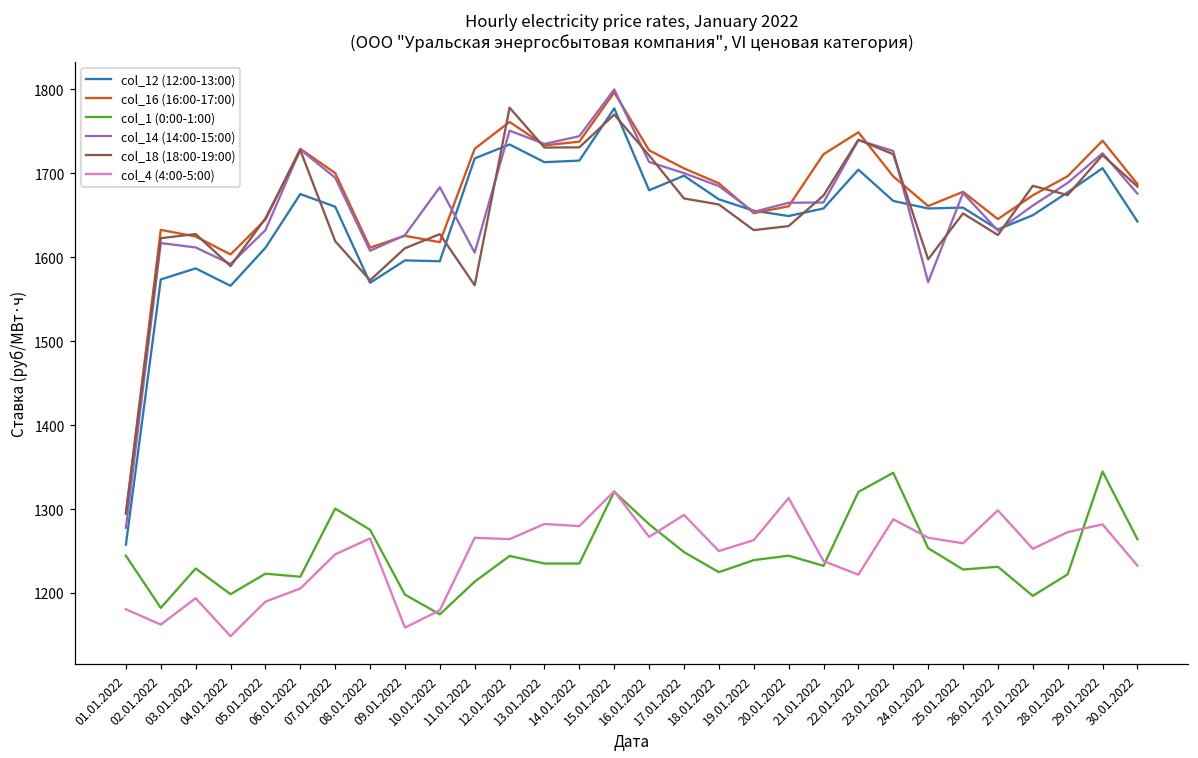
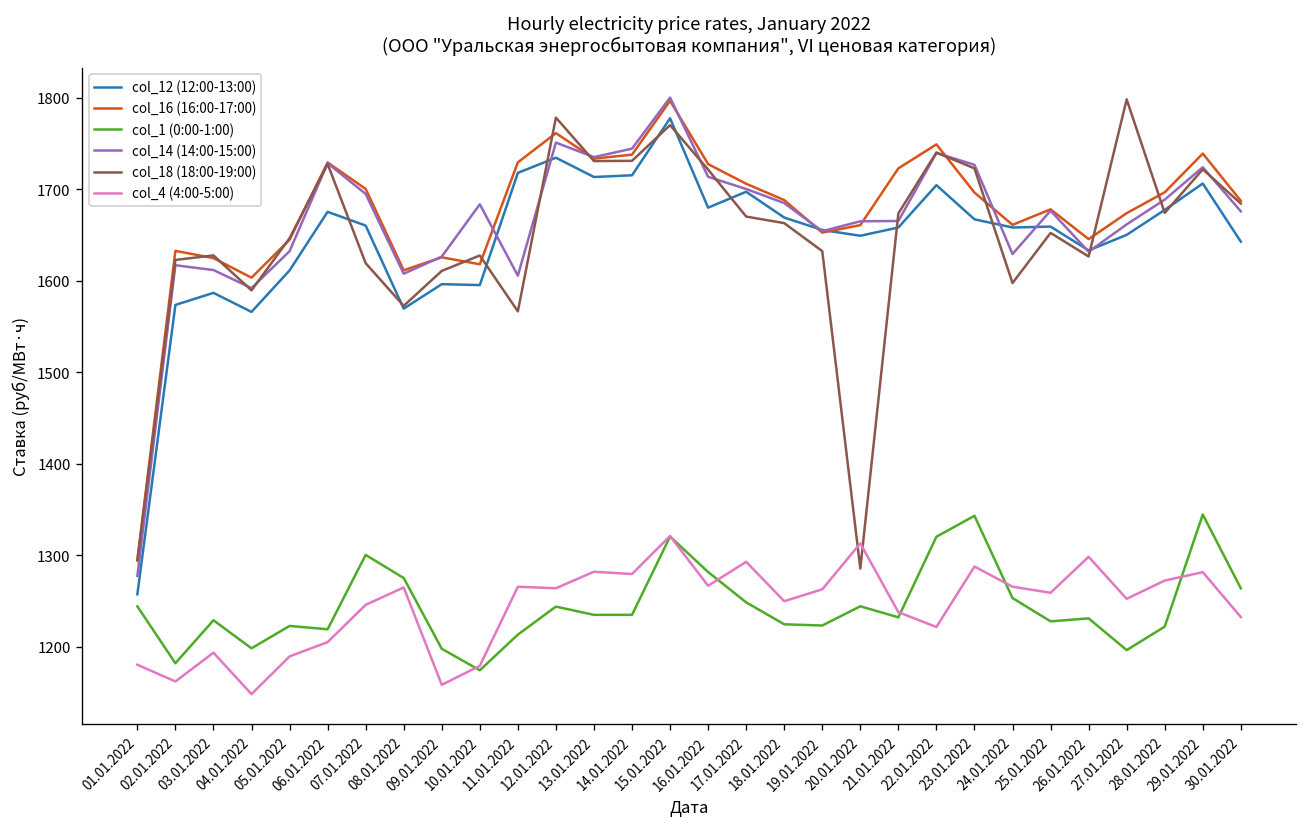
  {
    "col_12 (12:00-13:00)": {
      "01.01.2022": 1260,
      "02.01.2022": 1570,
      "03.01.2022": 1590,
      "04.01.2022": 1570,
      "05.01.2022": 1610,
      "06.01.2022": 1680,
      "07.01.2022": 1660,
      "09.01.2022": 1600,
      "10.01.2022": 1600,
      "11.01.2022": 1720,
      "12.01.2022": 1730,
      "13.01.2022": 1710,
      "14.01.2022": 1720,
      "15.01.2022": 1780,
      "16.01.2022": 1680,
      "18.01.2022": 1670,
      "20.01.2022": 1650,
      "21.01.2022": 1660,
      "22.01.2022": 1700,
      "23.01.2022": 1670,
      "25.01.2022": 1660,
      "27.01.2022": 1650,
      "29.01.2022": 1710,
      "30.01.2022": 1640
    },
    "col_16 (16:00-17:00)": {
      "02.01.2022": 1630,
      "04.01.2022": 1600,
      "07.01.2022": 1700,
      "08.01.2022": 1610,
      "10.01.2022": 1620,
      "11.01.2022": 1730,
      "12.01.2022": 1760,
      "14.01.2022": 1740,
      "15.01.2022": 1800,
      "16.01.2022": 1730,
      "17.01.2022": 1710,
      "18.01.2022": 1690,
      "20.01.2022": 1660,
      "21.01.2022": 1720,
      "22.01.2022": 1750,
      "23.01.2022": 1700,
      "26.01.2022": 1650,
      "27.01.2022": 1670,
      "28.01.2022": 1700,
      "29.01.2022": 1740
    },
    "col_1 (0:00-1:00)": {
      "01.01.2022": 1240,
      "02.01.2022": 1180,
      "03.01.2022": 1230,
      "04.01.2022": 1200,
      "05.01.2022": 1220,
      "06.01.2022": 1220,
      "07.01.2022": 1300,
      "08.01.2022": 1280,
      "09.01.2022": 1200,
      "10.01.2022": 1170,
      "11.01.2022": 1210,
      "12.01.2022": 1240,
      "13.01.2022": 1240,
      "14.01.2022": 1240,
      "16.01.2022": 1280,
      "17.01.2022": 1250,
      "18.01.2022": 1220,
-     "19.01.2022": 1240,
+     "19.01.2022": 1220,
      "20.01.2022": 1240,
      "21.01.2022": 1230,
      "22.01.2022": 1320,
      "23.01.2022": 1340,
      "24.01.2022": 1250,
      "25.01.2022": 1230,
      "26.01.2022": 1230,
      "27.01.2022": 1200,
      "28.01.2022": 1220,
      "29.01.2022": 1340,
      "30.01.2022": 1260
    },
    "col_14 (14:00-15:00)": {
      "01.01.2022": 1280,
      "02.01.2022": 1620,
      "03.01.2022": 1610,
      "05.01.2022": 1630,
      "07.01.2022": 1690,
      "08.01.2022": 1610,
      "10.01.2022": 1680,
      "11.01.2022": 1610,
      "12.01.2022": 1750,
      "14.01.2022": 1740,
      "15.01.2022": 1800,
      "16.01.2022": 1710,
      "18.01.2022": 1680,
      "20.01.2022": 1660,
      "21.01.2022": 1670,
      "23.01.2022": 1730,
-     "24.01.2022": 1570,
+     "24.01.2022": 1630,
      "27.01.2022": 1660,
      "28.01.2022": 1690,
      "30.01.2022": 1680
    },
    "col_18 (18:00-19:00)": {
      "02.01.2022": 1620,
      "07.01.2022": 1620,
      "09.01.2022": 1610,
      "10.01.2022": 1630,
      "11.01.2022": 1570,
      "12.01.2022": 1780,
      "14.01.2022": 1730,
      "15.01.2022": 1770,
      "16.01.2022": 1720,
      "17.01.2022": 1670,
      "18.01.2022": 1660,
      "19.01.2022": 1630,
-     "20.01.2022": 1640,
+     "20.01.2022": 1290,
      "21.01.2022": 1670,
      "23.01.2022": 1720,
      "24.01.2022": 1600,
      "25.01.2022": 1650,
      "26.01.2022": 1630,
-     "27.01.2022": 1690
+     "27.01.2022": 1800
    },
    "col_4 (4:00-5:00)": {
      "01.01.2022": 1180,
      "02.01.2022": 1160,
      "03.01.2022": 1190,
      "04.01.2022": 1150,
      "05.01.2022": 1190,
      "06.01.2022": 1210,
      "07.01.2022": 1250,
      "08.01.2022": 1260,
      "09.01.2022": 1160,
      "10.01.2022": 1180,
      "11.01.2022": 1270,
      "12.01.2022": 1260,
      "13.01.2022": 1280,
      "14.01.2022": 1280,
      "16.01.2022": 1270,
      "17.01.2022": 1290,
      "18.01.2022": 1250,
      "19.01.2022": 1260,
      "20.01.2022": 1310,
      "21.01.2022": 1240,
      "22.01.2022": 1220,
      "23.01.2022": 1290,
      "24.01.2022": 1270,
      "25.01.2022": 1260,
      "26.01.2022": 1300,
      "27.01.2022": 1250,
      "28.01.2022": 1270,
      "29.01.2022": 1280,
      "30.01.2022": 1230
    }
  }
